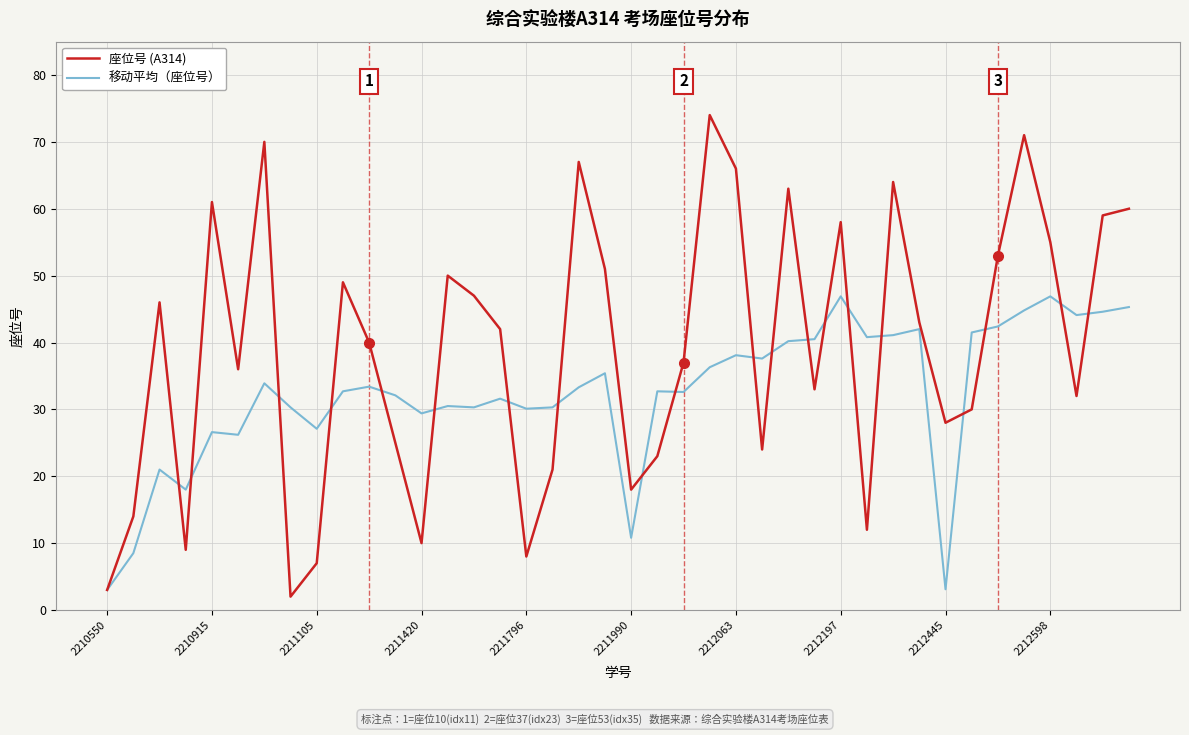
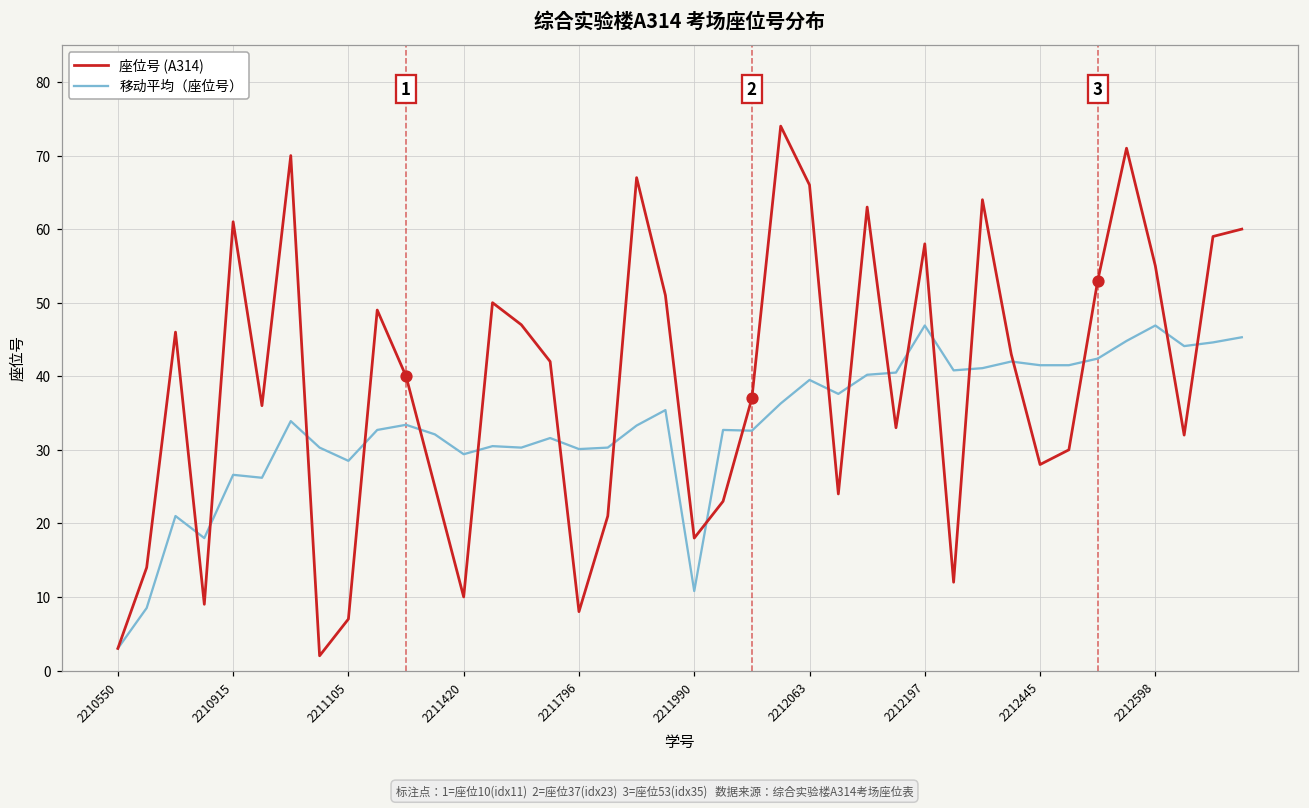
  {
    "移动平均（座位号）": {
      "2210915": 27,
-     "2211105": 27,
+     "2211105": 29,
      "2211420": 29,
      "2211796": 30,
      "2211990": 11,
-     "2212063": 38,
+     "2212063": 40,
      "2212197": 47,
-     "2212445": 3,
+     "2212445": 42,
      "2212598": 47
    }
  }
